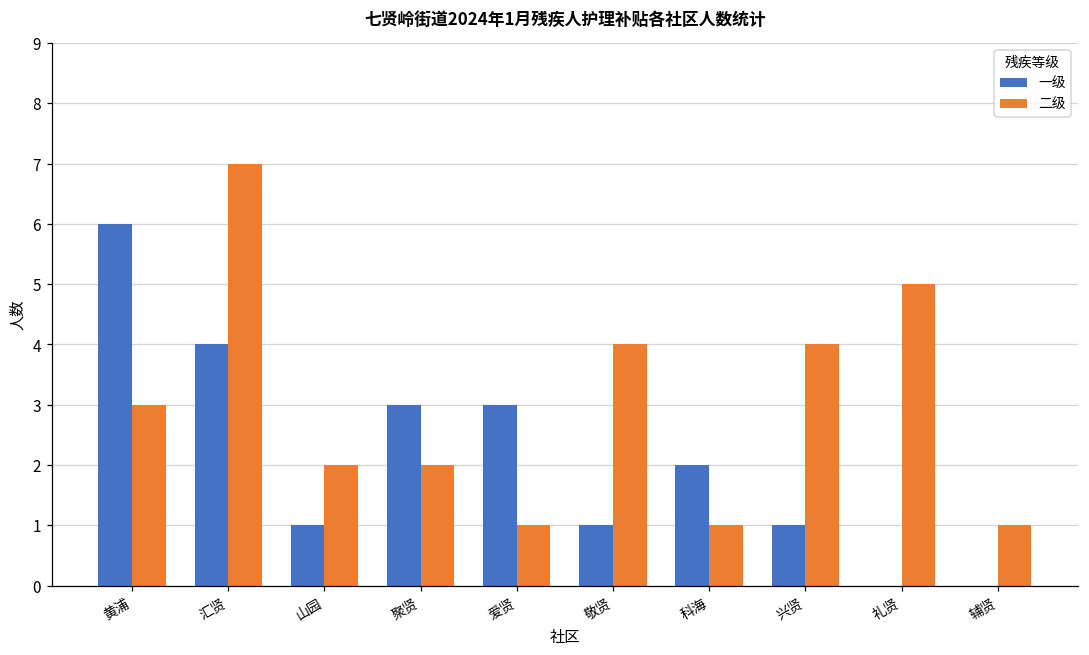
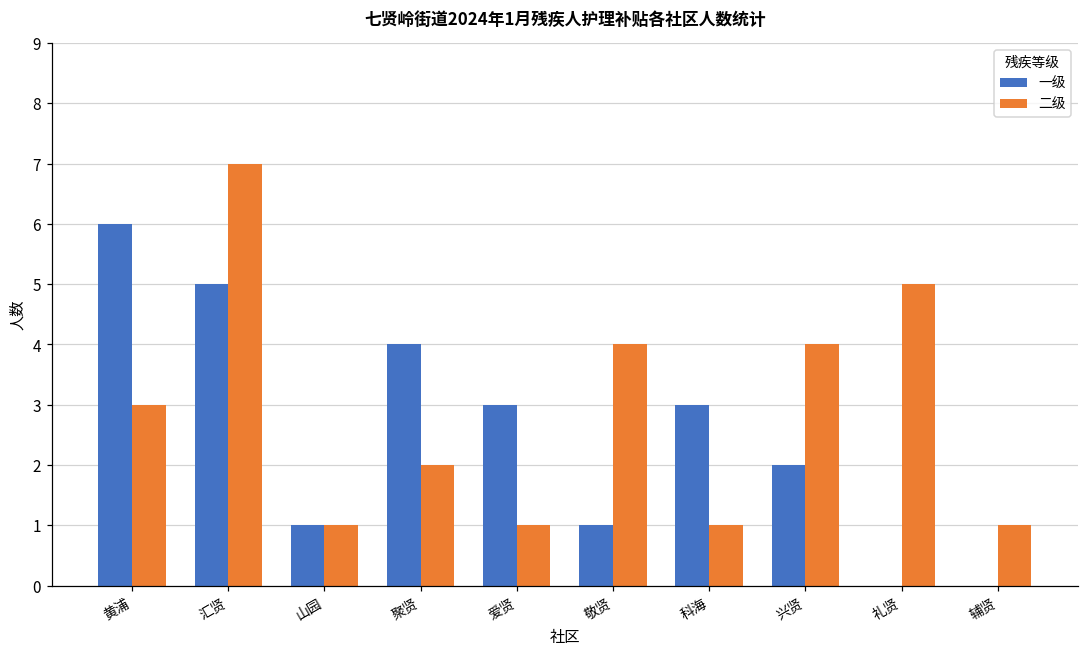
  {
    "一级": {
      "黄浦": 6,
-     "汇贤": 4,
+     "汇贤": 5,
      "山园": 1,
-     "聚贤": 3,
+     "聚贤": 4,
      "爱贤": 3,
      "敬贤": 1,
-     "科海": 2,
-     "兴贤": 1,
+     "科海": 3,
+     "兴贤": 2,
      "礼贤": 0,
      "辅贤": 0
    },
    "二级": {
      "黄浦": 3,
      "汇贤": 7,
-     "山园": 2,
+     "山园": 1,
      "聚贤": 2,
      "爱贤": 1,
      "敬贤": 4,
      "科海": 1,
      "兴贤": 4,
      "礼贤": 5,
      "辅贤": 1
    }
  }
